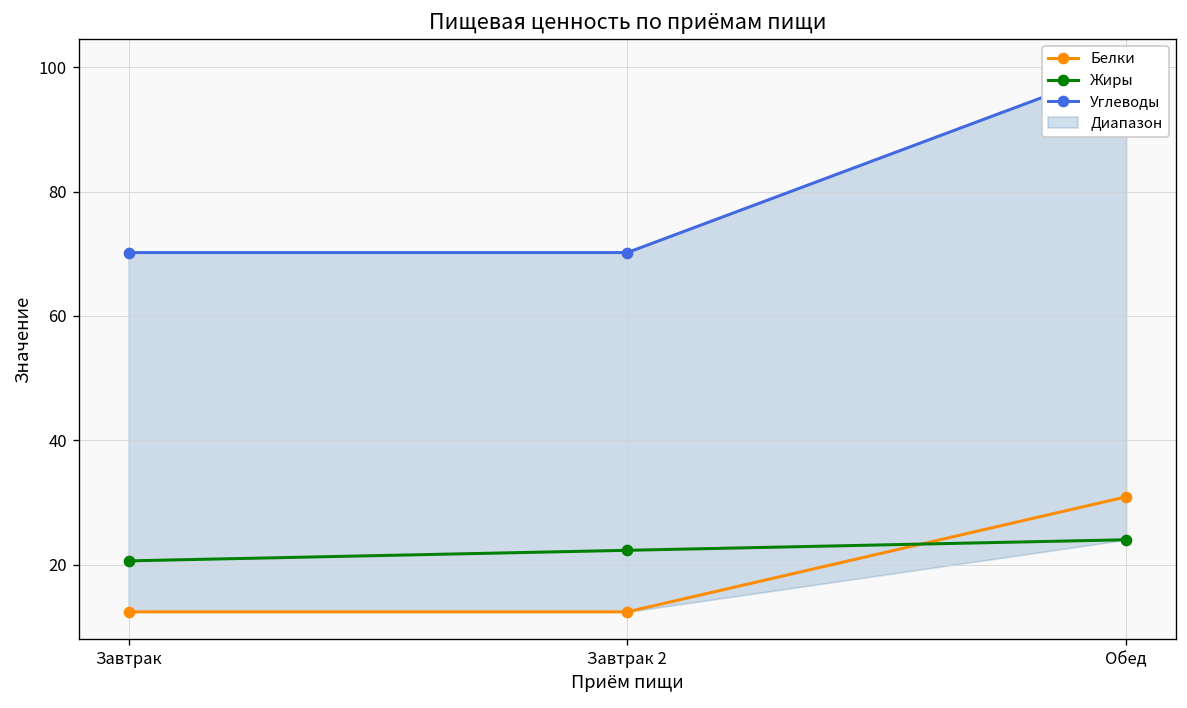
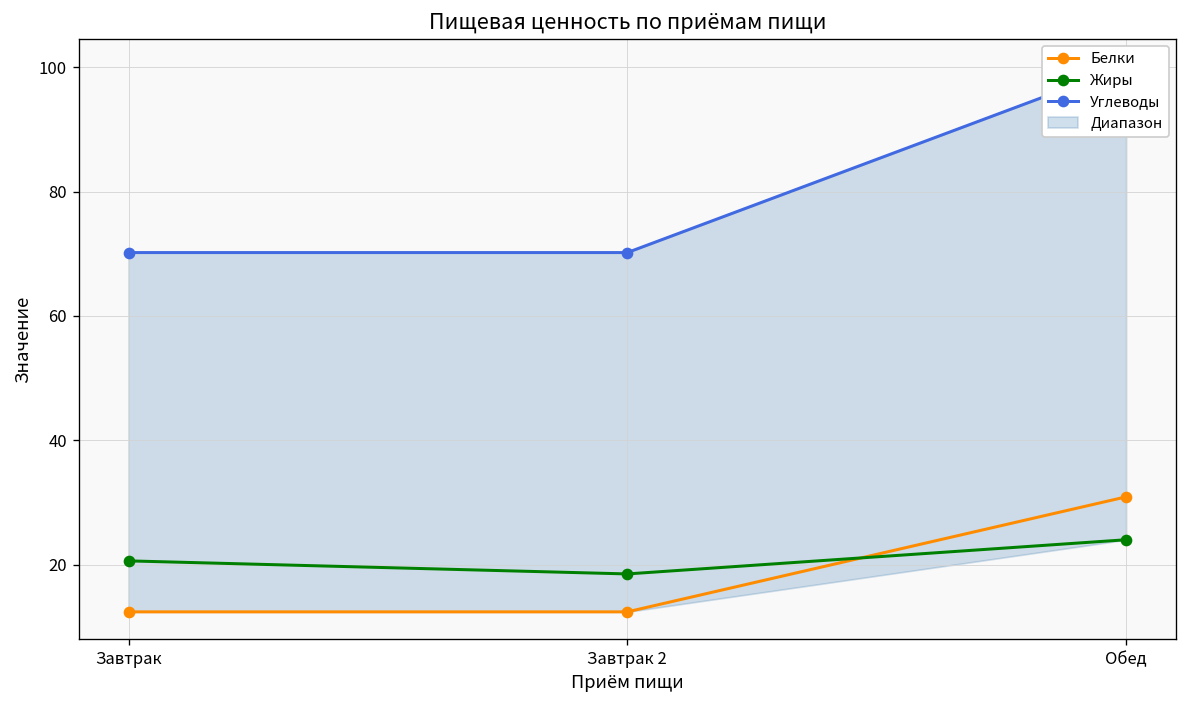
  {
    "Белки": {
      "Завтрак": 12,
      "Завтрак 2": 12,
      "Обед": 31
    },
    "Жиры": {
      "Завтрак": 21,
-     "Завтрак 2": 22,
+     "Завтрак 2": 19,
      "Обед": 24
    },
    "Диапазон": {
      "Завтрак": 70,
      "Завтрак 2": 70
    }
  }
